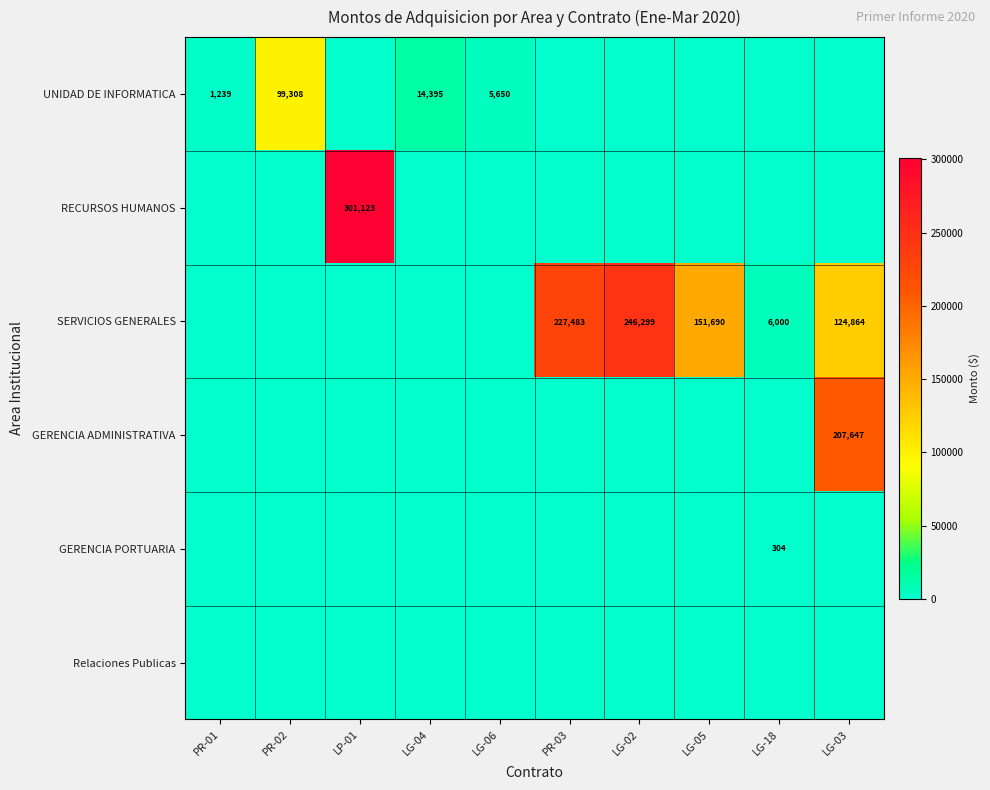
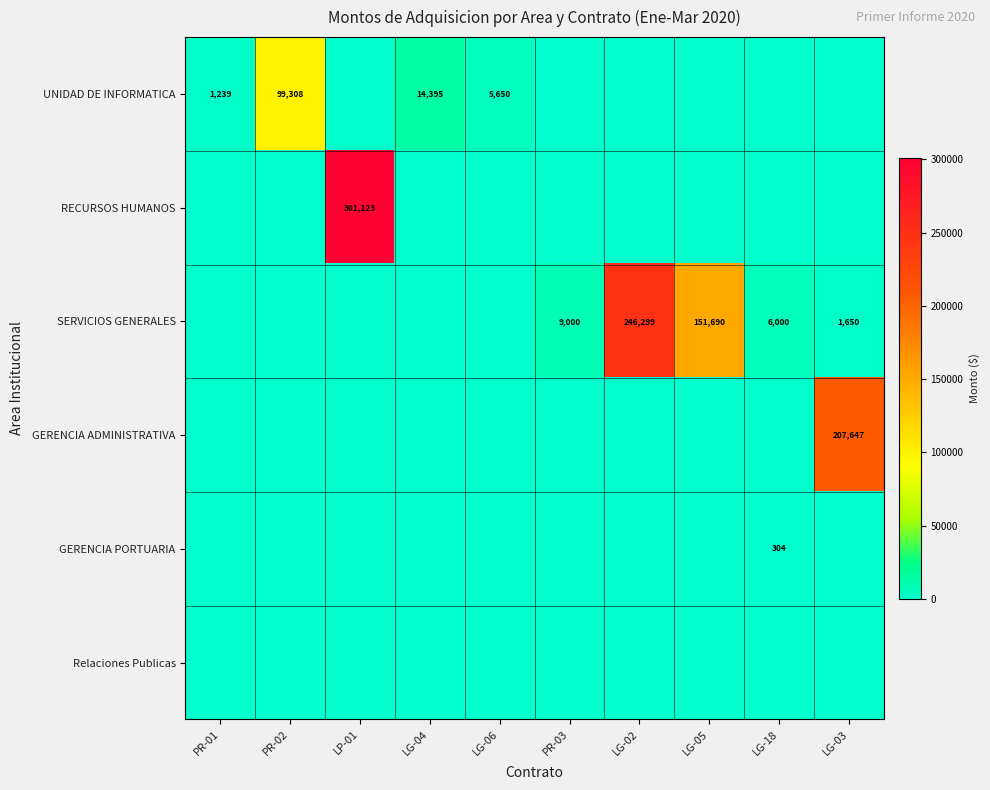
  {
    "UNIDAD DE INFORMATICA": {
      "PR-01": "1,239",
      "PR-02": "99,308",
      "LG-04": "14,395",
      "LG-06": "5,650"
    },
    "RECURSOS HUMANOS": {
      "LP-01": "301,123"
    },
    "SERVICIOS GENERALES": {
-     "PR-03": "227,483",
+     "PR-03": "9,000",
      "LG-02": "246,299",
      "LG-05": "151,690",
      "LG-18": "6,000",
-     "LG-03": "124,864"
+     "LG-03": "1,650"
    },
    "GERENCIA ADMINISTRATIVA": {
      "LG-03": "207,647"
    },
    "GERENCIA PORTUARIA": {
      "LG-18": "304"
    }
  }
